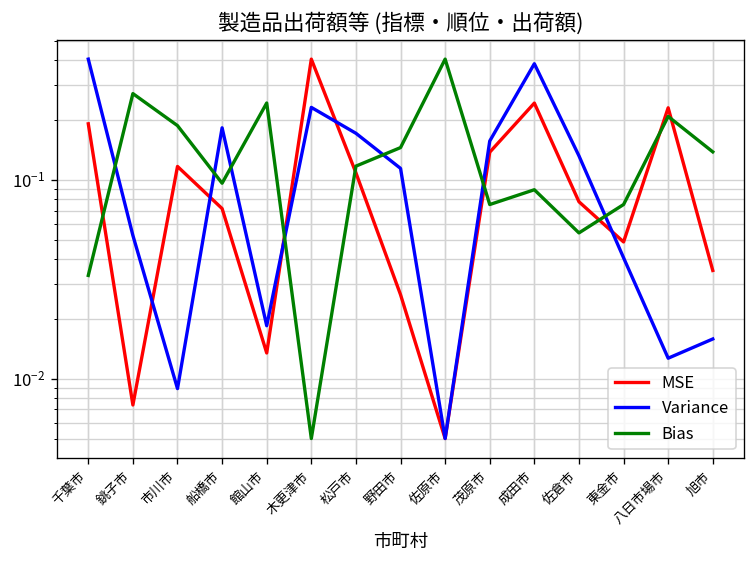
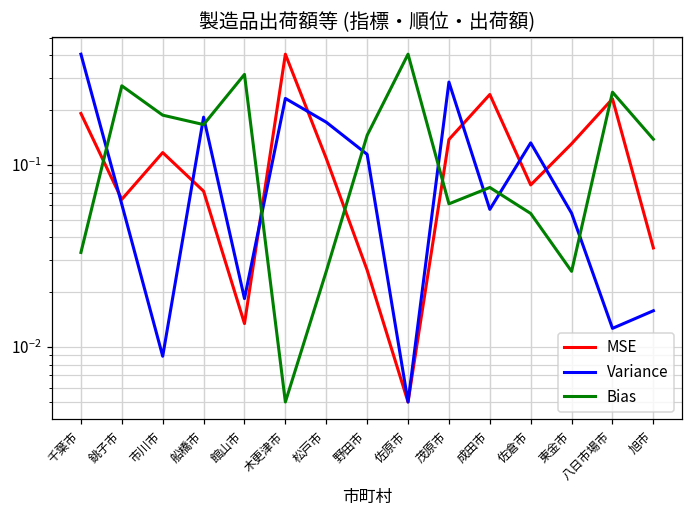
  {
    "MSE": {
      "千葉市": 0.19,
-     "銚子市": 0.007,
+     "銚子市": 0.065,
      "市川市": 0.12,
      "船橋市": 0.072,
      "館山市": 0.013,
      "木更津市": 0.41,
      "松戸市": 0.11,
      "野田市": 0.026,
      "茂原市": 0.14,
      "成田市": 0.24,
      "佐倉市": 0.08,
-     "東金市": 0.049,
+     "東金市": 0.13,
      "八日市場市": 0.23,
      "旭市": 0.035
    },
    "Variance": {
      "千葉市": 0.41,
-     "銚子市": 0.053,
+     "銚子市": 0.061,
      "市川市": 0.009,
      "船橋市": 0.18,
      "館山市": 0.018,
      "木更津市": 0.23,
      "松戸市": 0.17,
      "野田市": 0.11,
-     "茂原市": 0.16,
-     "成田市": 0.38,
+     "茂原市": 0.28,
+     "成田市": 0.057,
      "佐倉市": 0.13,
-     "東金市": 0.041,
+     "東金市": 0.054,
      "八日市場市": 0.013,
      "旭市": 0.016
    },
    "Bias": {
      "千葉市": 0.033,
      "銚子市": 0.27,
      "市川市": 0.19,
-     "船橋市": 0.10,
-     "館山市": 0.24,
+     "船橋市": 0.17,
+     "館山市": 0.31,
      "木更津市": 0.005,
-     "松戸市": 0.12,
+     "松戸市": 0.026,
      "野田市": 0.15,
      "佐原市": 0.41,
-     "茂原市": 0.08,
-     "成田市": 0.09,
+     "茂原市": 0.061,
+     "成田市": 0.08,
      "佐倉市": 0.054,
-     "東金市": 0.08,
-     "八日市場市": 0.21,
+     "東金市": 0.026,
+     "八日市場市": 0.25,
      "旭市": 0.14
    }
  }
